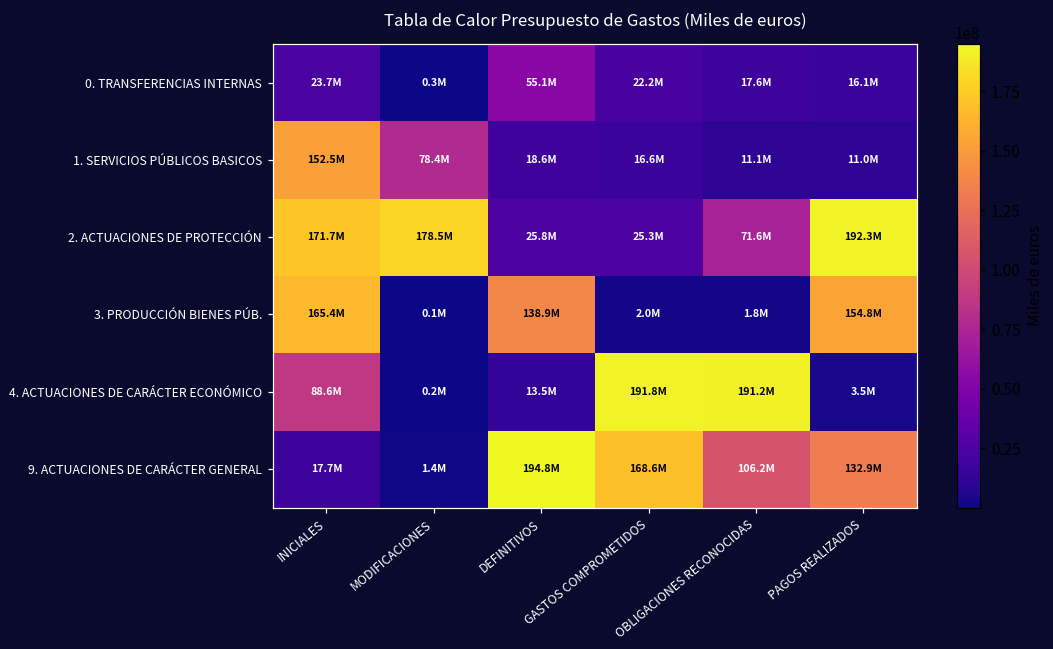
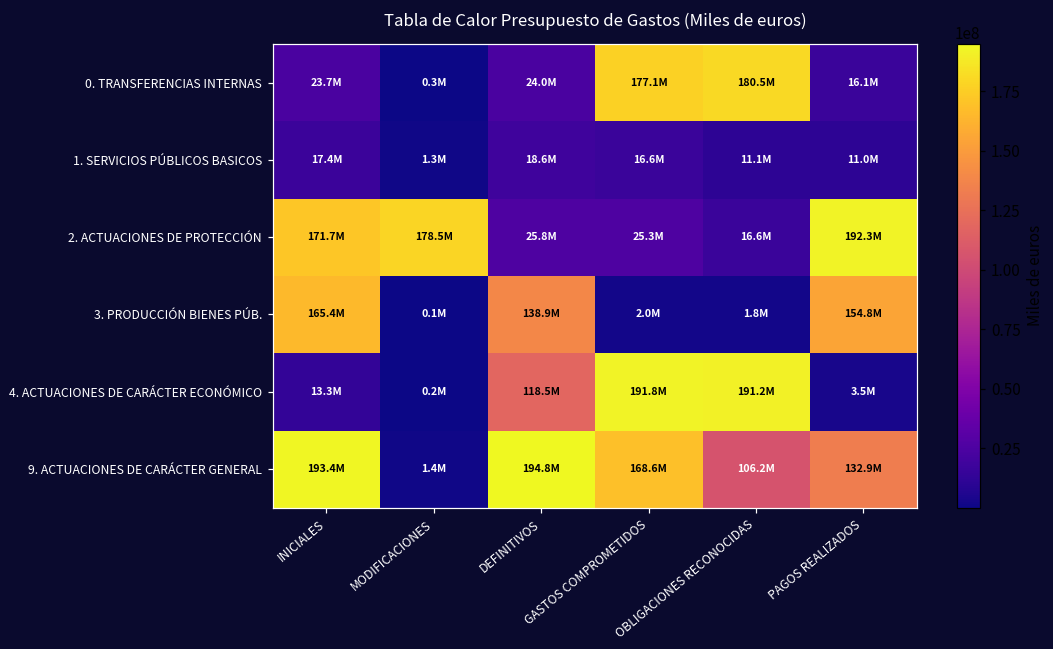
  {
    "0. TRANSFERENCIAS INTERNAS": {
      "INICIALES": "23.7M",
      "MODIFICACIONES": "0.3M",
-     "DEFINITIVOS": "55.1M",
-     "GASTOS COMPROMETIDOS": "22.2M",
-     "OBLIGACIONES RECONOCIDAS": "17.6M",
+     "DEFINITIVOS": "24.0M",
+     "GASTOS COMPROMETIDOS": "177.1M",
+     "OBLIGACIONES RECONOCIDAS": "180.5M",
      "PAGOS REALIZADOS": "16.1M"
    },
    "1. SERVICIOS PÚBLICOS BASICOS": {
-     "INICIALES": "152.5M",
-     "MODIFICACIONES": "78.4M",
+     "INICIALES": "17.4M",
+     "MODIFICACIONES": "1.3M",
      "DEFINITIVOS": "18.6M",
      "GASTOS COMPROMETIDOS": "16.6M",
      "OBLIGACIONES RECONOCIDAS": "11.1M",
      "PAGOS REALIZADOS": "11.0M"
    },
    "2. ACTUACIONES DE PROTECCIÓN": {
      "INICIALES": "171.7M",
      "MODIFICACIONES": "178.5M",
      "DEFINITIVOS": "25.8M",
      "GASTOS COMPROMETIDOS": "25.3M",
-     "OBLIGACIONES RECONOCIDAS": "71.6M",
+     "OBLIGACIONES RECONOCIDAS": "16.6M",
      "PAGOS REALIZADOS": "192.3M"
    },
    "3. PRODUCCIÓN BIENES PÚB.": {
      "INICIALES": "165.4M",
      "MODIFICACIONES": "0.1M",
      "DEFINITIVOS": "138.9M",
      "GASTOS COMPROMETIDOS": "2.0M",
      "OBLIGACIONES RECONOCIDAS": "1.8M",
      "PAGOS REALIZADOS": "154.8M"
    },
    "4. ACTUACIONES DE CARÁCTER ECONÓMICO": {
-     "INICIALES": "88.6M",
+     "INICIALES": "13.3M",
      "MODIFICACIONES": "0.2M",
-     "DEFINITIVOS": "13.5M",
+     "DEFINITIVOS": "118.5M",
      "GASTOS COMPROMETIDOS": "191.8M",
      "OBLIGACIONES RECONOCIDAS": "191.2M",
      "PAGOS REALIZADOS": "3.5M"
    },
    "9. ACTUACIONES DE CARÁCTER GENERAL": {
-     "INICIALES": "17.7M",
+     "INICIALES": "193.4M",
      "MODIFICACIONES": "1.4M",
      "DEFINITIVOS": "194.8M",
      "GASTOS COMPROMETIDOS": "168.6M",
      "OBLIGACIONES RECONOCIDAS": "106.2M",
      "PAGOS REALIZADOS": "132.9M"
    }
  }
